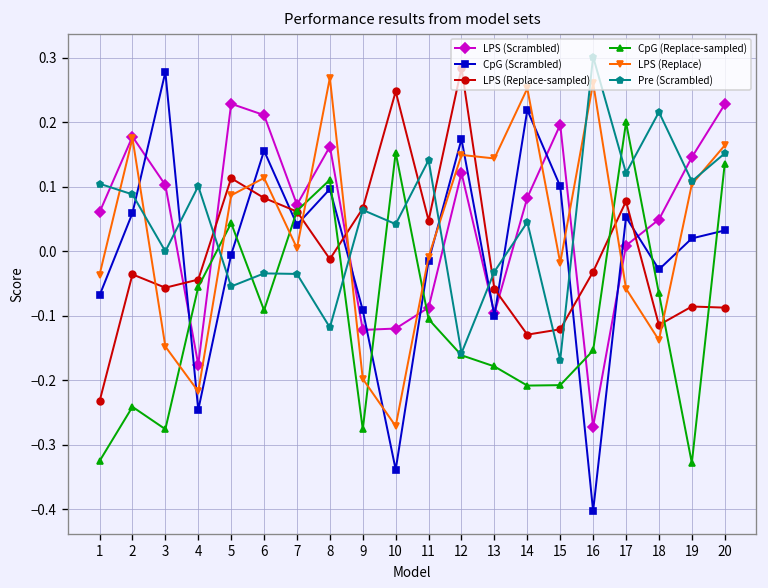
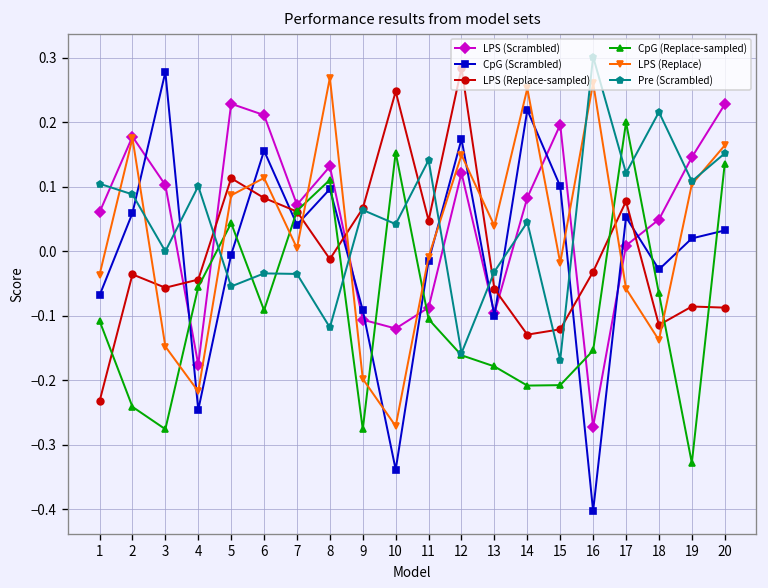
  {
    "LPS (Scrambled)": {
      "1": 0.06,
      "3": 0.10,
      "4": -0.18,
      "5": 0.23,
      "6": 0.21,
      "7": 0.07,
-     "8": 0.16,
-     "9": -0.12,
+     "8": 0.13,
+     "9": -0.11,
      "10": -0.12,
      "11": -0.09,
      "12": 0.12,
      "14": 0.08,
      "15": 0.20,
      "16": -0.27,
      "17": 0.01,
      "18": 0.05,
      "19": 0.15,
      "20": 0.23
    },
    "CpG (Scrambled)": {
      "1": -0.07,
      "2": 0.06,
      "3": 0.28,
      "4": -0.25,
      "5": 0.00,
      "6": 0.16,
      "7": 0.04,
      "8": 0.10,
      "9": -0.09,
      "10": -0.34,
      "11": -0.01,
      "12": 0.17,
      "14": 0.22,
      "15": 0.10,
      "16": -0.40,
      "17": 0.05,
      "18": -0.03,
      "19": 0.02,
      "20": 0.03
    },
    "LPS (Replace-sampled)": {
      "1": -0.23,
      "2": -0.04,
      "3": -0.06,
      "4": -0.04,
      "5": 0.11,
      "6": 0.08,
      "8": -0.01,
      "10": 0.25,
      "11": 0.05,
      "13": -0.06,
      "14": -0.13,
      "15": -0.12,
      "16": -0.03,
      "17": 0.08,
      "18": -0.11,
      "19": -0.09,
      "20": -0.09
    },
    "CpG (Replace-sampled)": {
-     "1": -0.33,
+     "1": -0.11,
      "2": -0.24,
      "3": -0.28,
      "4": -0.06,
      "5": 0.04,
      "6": -0.09,
      "8": 0.11,
      "9": -0.28,
      "10": 0.15,
      "11": -0.11,
      "13": -0.18,
      "14": -0.21,
      "15": -0.21,
      "16": -0.15,
      "17": 0.20,
      "18": -0.07,
      "19": -0.33,
      "20": 0.14
    },
    "LPS (Replace)": {
      "1": -0.04,
      "3": -0.15,
      "4": -0.22,
      "5": 0.09,
      "6": 0.11,
      "7": 0.01,
      "8": 0.27,
      "9": -0.20,
      "10": -0.27,
      "11": -0.01,
      "12": 0.15,
-     "13": 0.14,
+     "13": 0.04,
      "15": -0.02,
      "17": -0.06,
      "18": -0.14,
      "19": 0.10,
      "20": 0.16
    },
    "Pre (Scrambled)": {
      "1": 0.11,
      "2": 0.09,
      "3": 0.00,
      "4": 0.10,
      "5": -0.05,
      "6": -0.03,
      "7": -0.03,
      "8": -0.12,
      "10": 0.04,
      "11": 0.14,
      "13": -0.03,
      "14": 0.05,
      "15": -0.17,
      "17": 0.12,
      "18": 0.22,
      "19": 0.11,
      "20": 0.15
    }
  }
